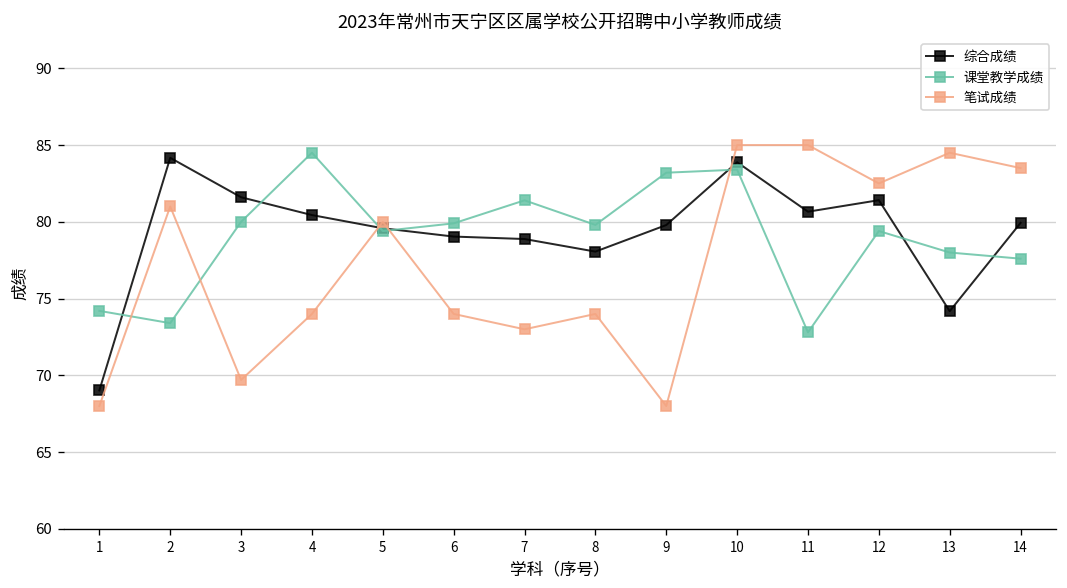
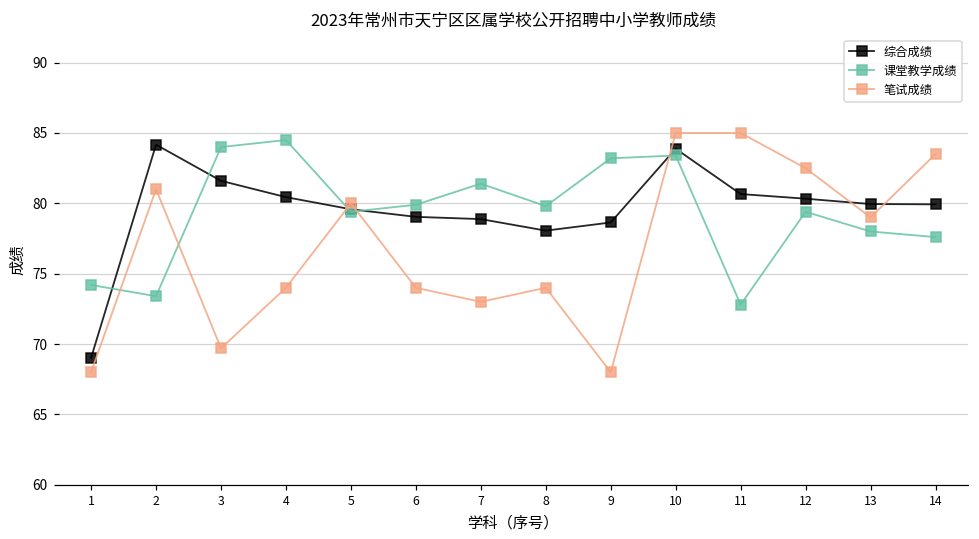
  {
    "综合成绩": {
      "1": 69.0,
      "2": 84.2,
      "3": 81.6,
      "4": 80.4,
      "6": 79.0,
      "7": 78.9,
      "8": 78.1,
-     "9": 79.8,
+     "9": 78.6,
      "10": 83.9,
      "11": 80.7,
-     "12": 81.4,
-     "13": 74.2,
+     "12": 80.3,
+     "13": 80.0,
      "14": 79.9
    },
    "课堂教学成绩": {
      "1": 74.2,
      "2": 73.4,
-     "3": 80,
+     "3": 84,
      "4": 84.5,
      "6": 80,
      "7": 81.4,
      "8": 79.8,
      "9": 83.2,
      "10": 83.4,
      "11": 72.8,
      "12": 79.4,
      "13": 78,
      "14": 77.6
    },
    "笔试成绩": {
      "1": 68.0,
      "2": 81.0,
      "3": 69.7,
      "4": 74.0,
      "5": 80.0,
      "6": 74.0,
      "7": 73.0,
      "8": 74.0,
      "9": 68.0,
      "10": 85.0,
      "11": 85.0,
      "12": 82.5,
-     "13": 84.5,
+     "13": 79.0,
      "14": 83.5
    }
  }
